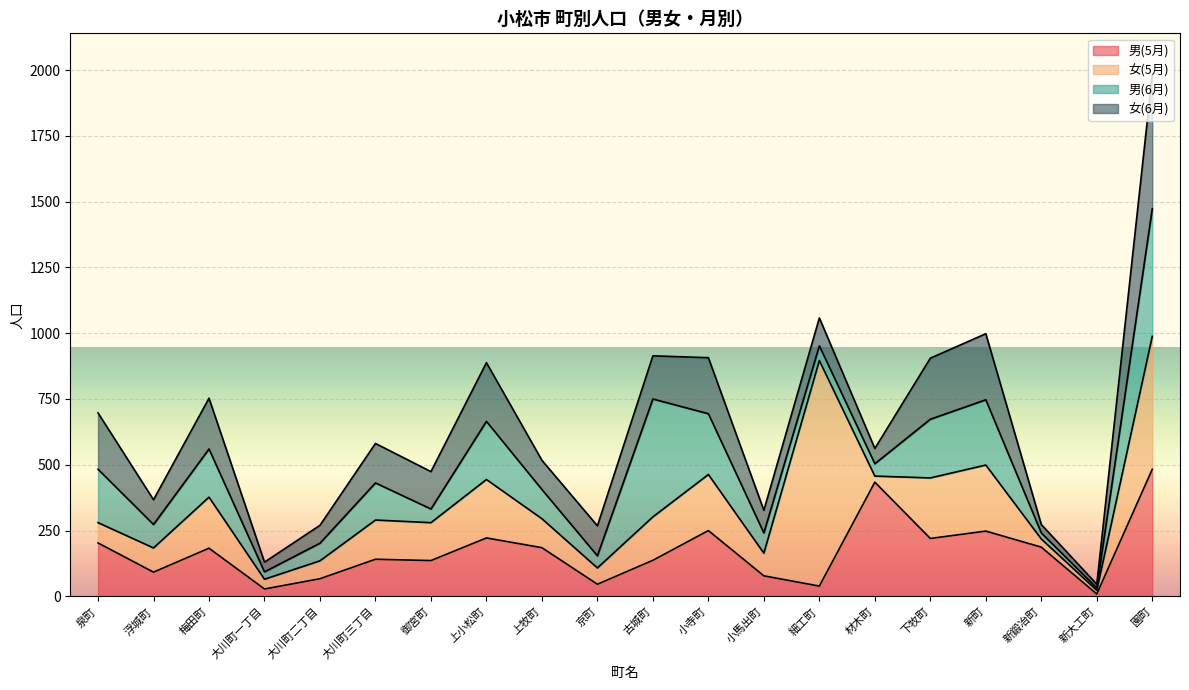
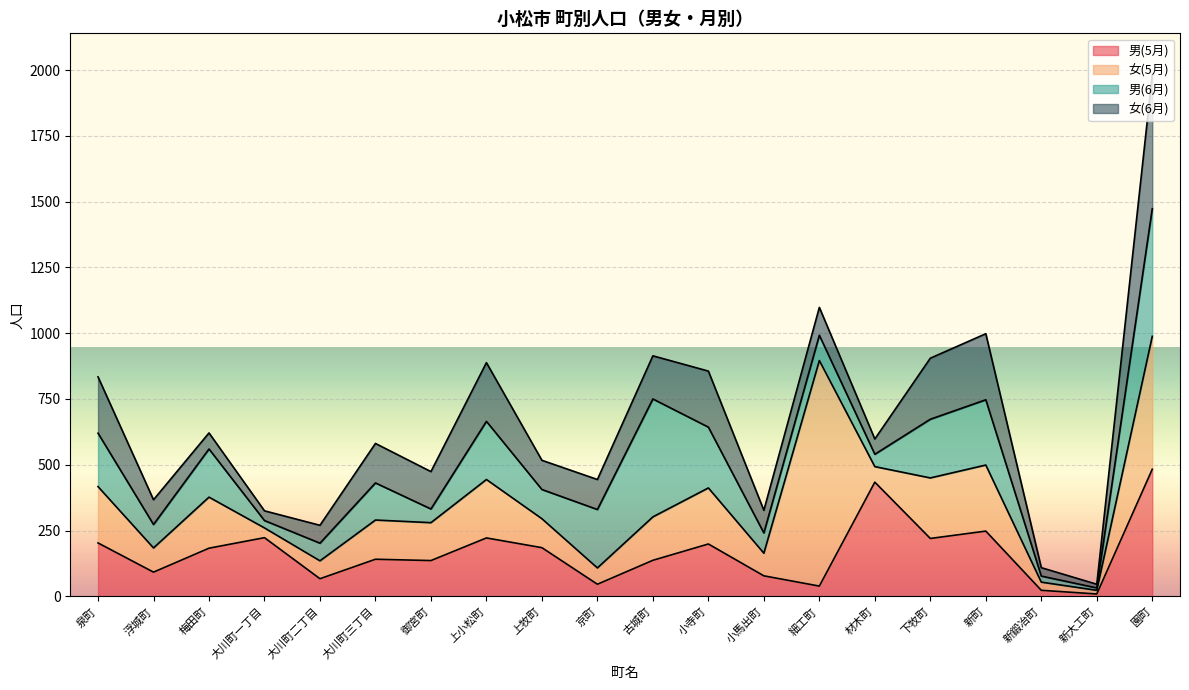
  {
    "男(5月)": {
      "泉町": 200,
      "浮城町": 90,
      "梅田町": 180,
-     "大川町一丁目": 30,
+     "大川町一丁目": 220,
      "大川町二丁目": 70,
      "大川町三丁目": 140,
      "御宮町": 140,
      "上小松町": 220,
      "上牧町": 190,
      "京町": 50,
      "古城町": 140,
-     "小寺町": 250,
+     "小寺町": 200,
      "小馬出町": 80,
      "細工町": 40,
      "材木町": 430,
      "下牧町": 220,
      "新町": 250,
-     "新鍛冶町": 190,
+     "新鍛冶町": 20,
      "新大工町": 10,
      "園町": 480
    },
    "女(5月)": {
-     "泉町": 80,
+     "泉町": 210,
      "浮城町": 90,
      "梅田町": 190,
      "大川町一丁目": 40,
      "大川町二丁目": 70,
      "大川町三丁目": 150,
      "御宮町": 140,
      "上小松町": 220,
      "上牧町": 110,
      "京町": 60,
      "古城町": 170,
      "小寺町": 210,
      "小馬出町": 90,
      "細工町": 860,
-     "材木町": 20,
+     "材木町": 60,
      "下牧町": 230,
      "新町": 250,
      "新鍛冶町": 30,
      "園町": 510
    },
    "男(6月)": {
      "泉町": 200,
      "浮城町": 90,
      "梅田町": 180,
      "大川町一丁目": 30,
      "大川町二丁目": 70,
      "大川町三丁目": 140,
      "御宮町": 50,
      "上小松町": 220,
      "上牧町": 110,
-     "京町": 50,
+     "京町": 220,
      "古城町": 450,
      "小寺町": 230,
      "小馬出町": 80,
-     "細工町": 60,
+     "細工町": 100,
      "材木町": 50,
      "下牧町": 220,
      "新町": 250,
      "新鍛冶町": 20,
      "園町": 490
    },
    "女(6月)": {
      "泉町": 210,
      "浮城町": 90,
-     "梅田町": 190,
+     "梅田町": 60,
      "大川町一丁目": 40,
      "大川町二丁目": 70,
      "大川町三丁目": 150,
      "御宮町": 140,
      "上小松町": 220,
      "上牧町": 110,
      "京町": 110,
      "古城町": 160,
      "小寺町": 210,
      "小馬出町": 90,
      "細工町": 110,
      "材木町": 60,
      "下牧町": 230,
      "新町": 250,
      "新鍛冶町": 30,
      "新大工町": 10
    }
  }
